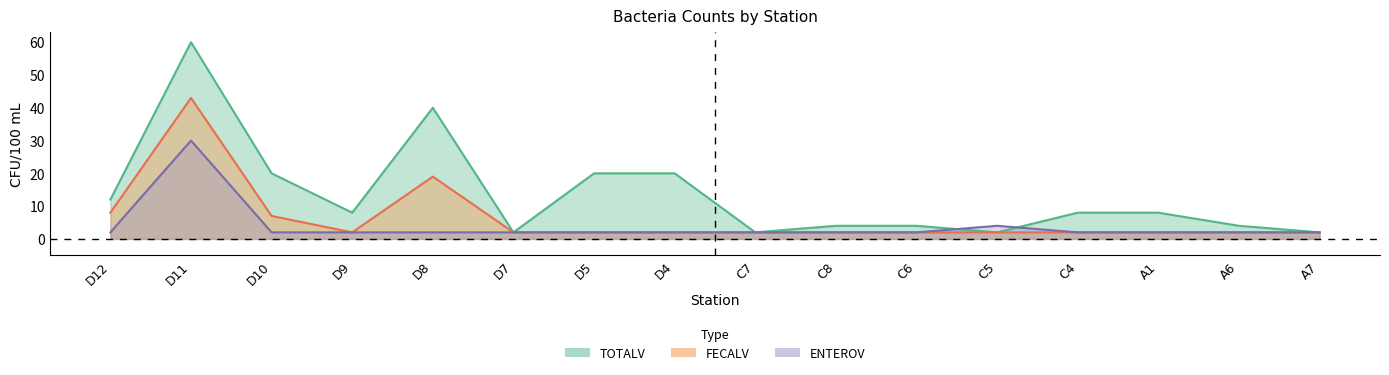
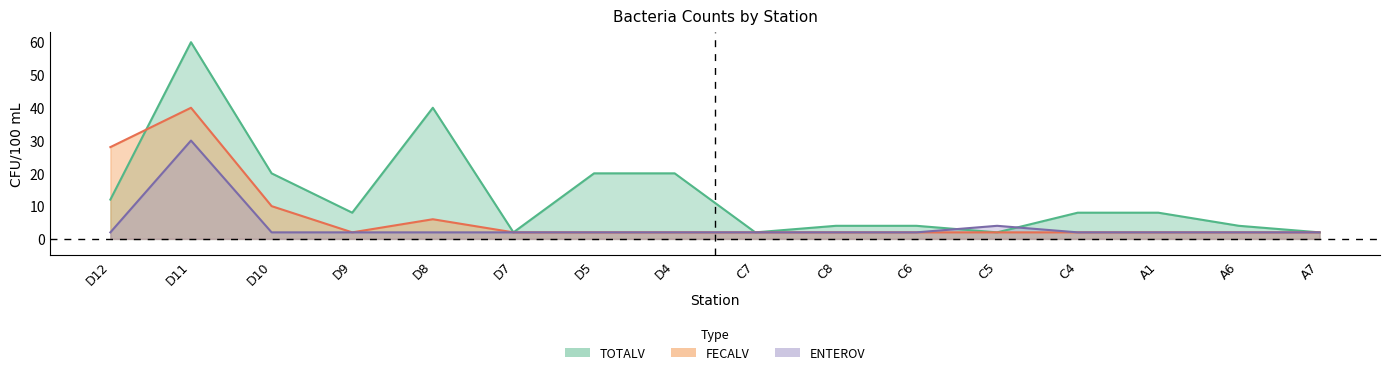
  {
    "FECALV": {
-     "D12": 8,
-     "D11": 43,
-     "D10": 7,
-     "D8": 19
+     "D12": 28,
+     "D11": 40,
+     "D10": 10,
+     "D8": 6
    }
  }
